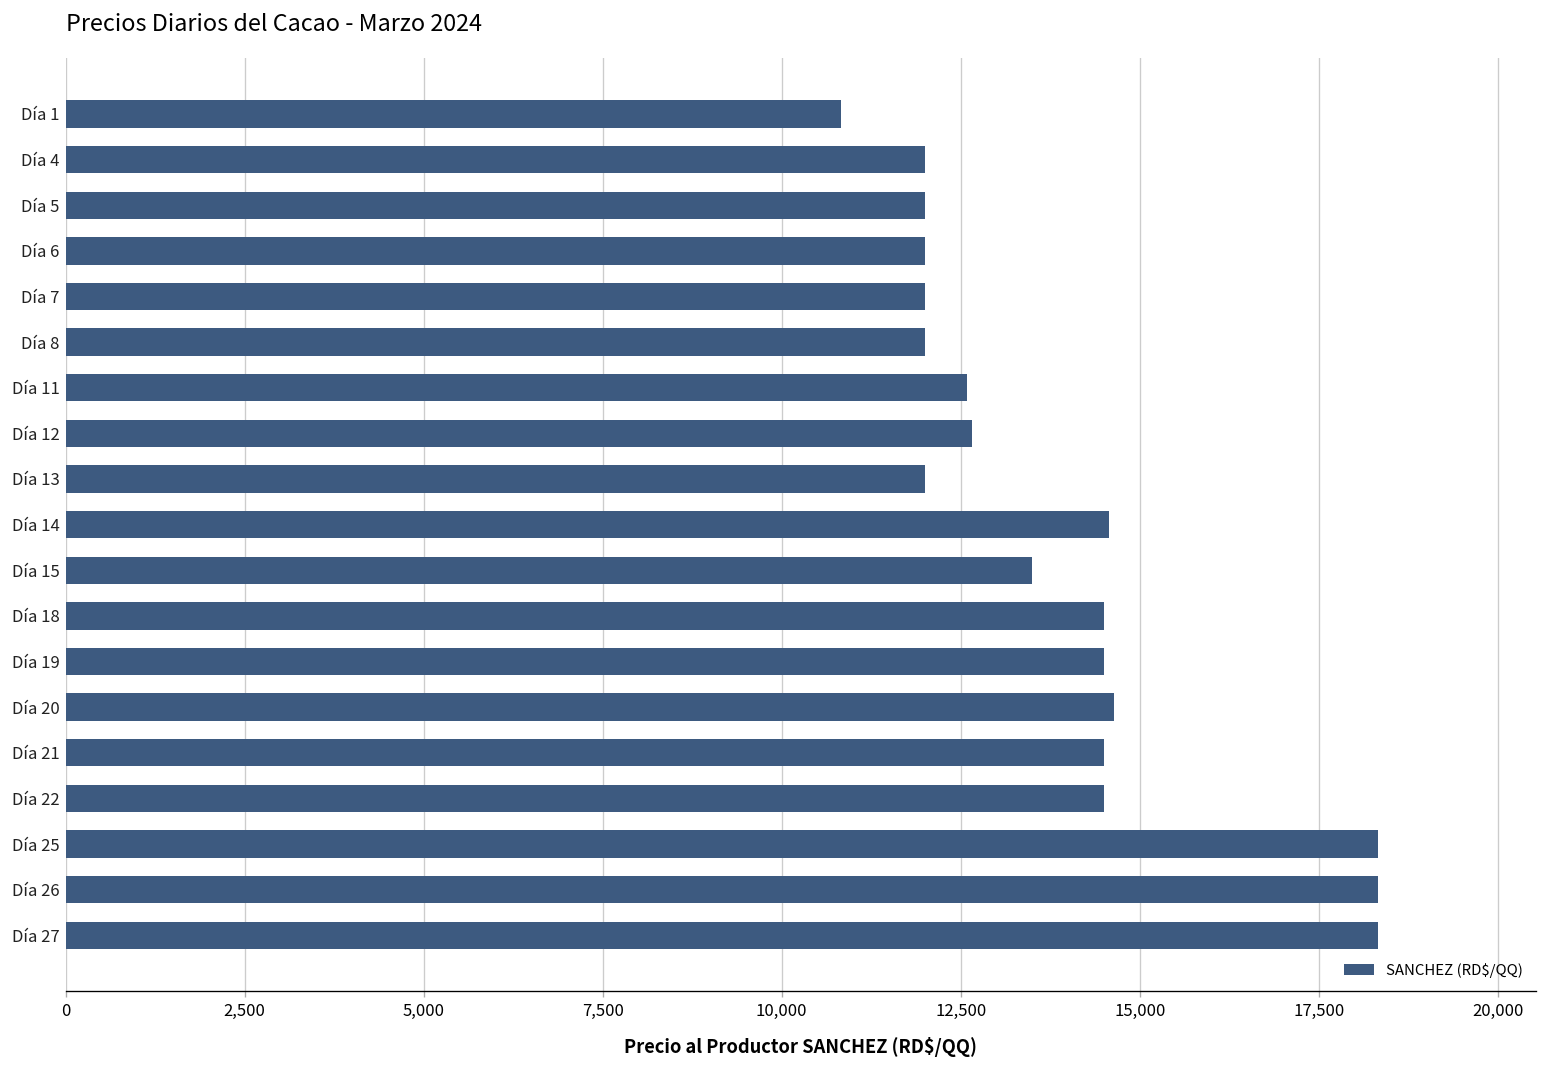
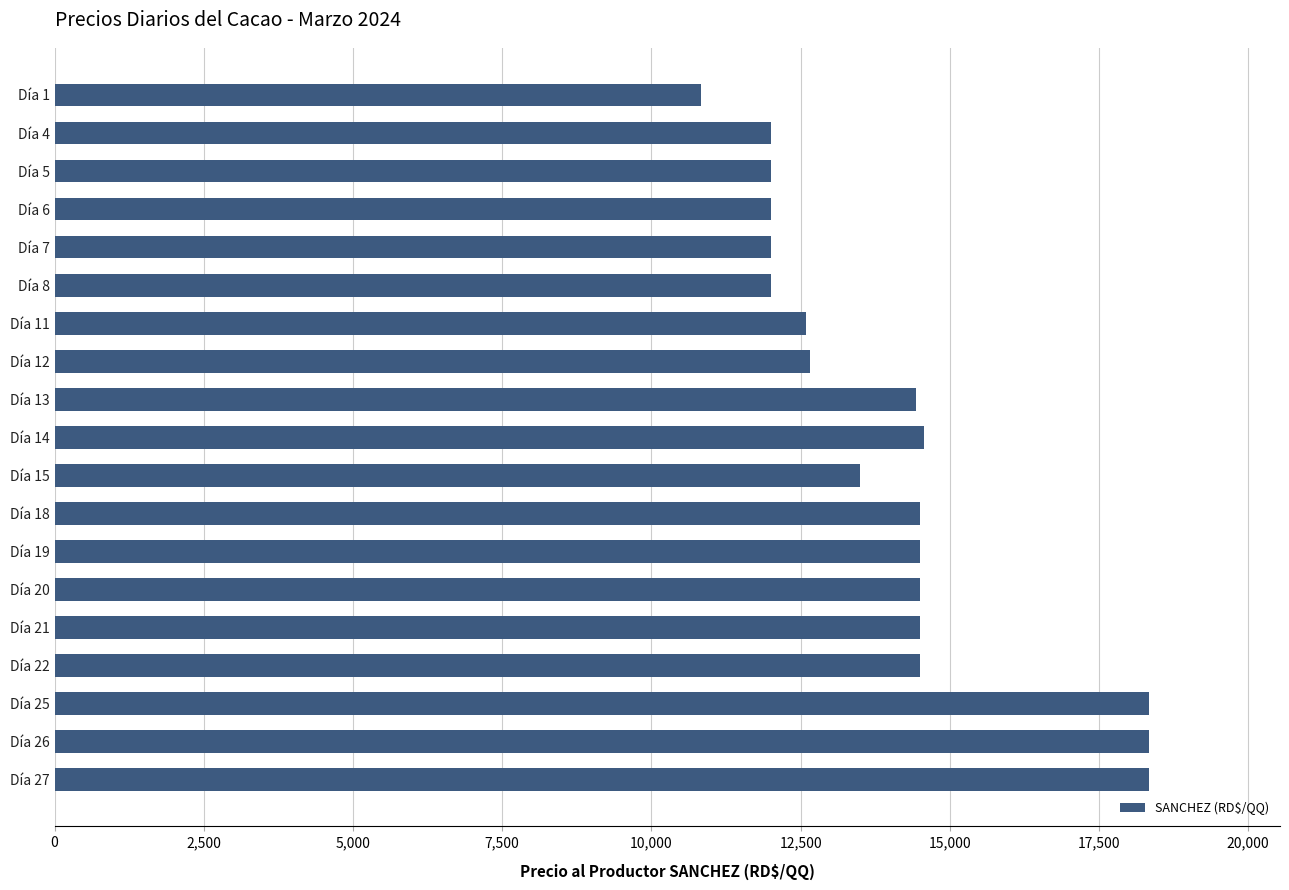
  {
    "Día 1": "10,800",
    "Día 4": "12,000",
    "Día 5": "12,000",
    "Día 6": "12,000",
    "Día 7": "12,000",
    "Día 8": "12,000",
    "Día 11": "12,600",
    "Día 12": "12,700",
-   "Día 13": "12,000",
+   "Día 13": "14,400",
    "Día 14": "14,600",
    "Día 15": "13,500",
    "Día 18": "14,500",
    "Día 19": "14,500",
-   "Día 20": "14,600",
+   "Día 20": "14,500",
    "Día 21": "14,500",
    "Día 22": "14,500",
    "Día 25": "18,300",
    "Día 26": "18,300",
    "Día 27": "18,300"
  }
